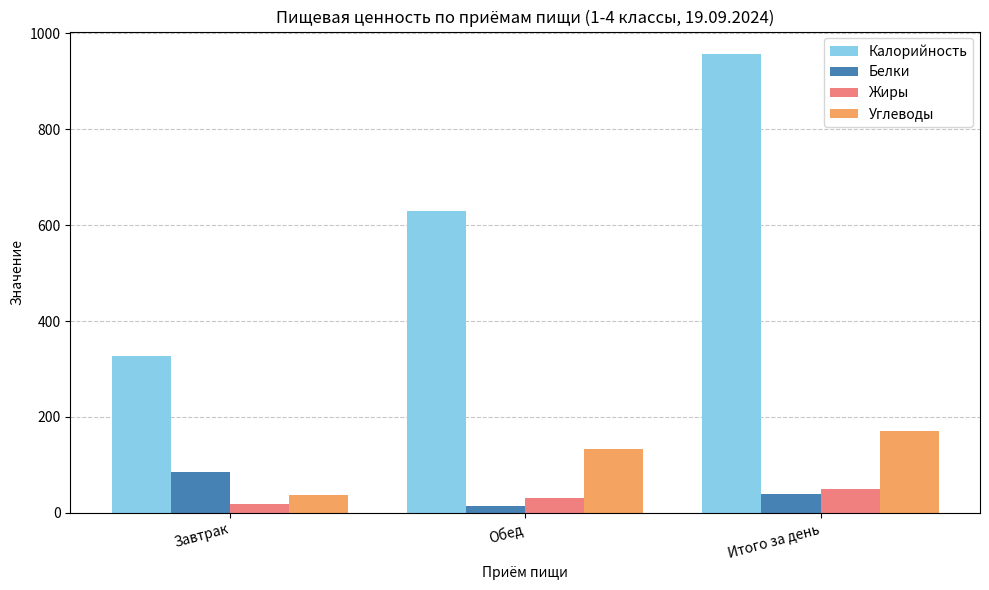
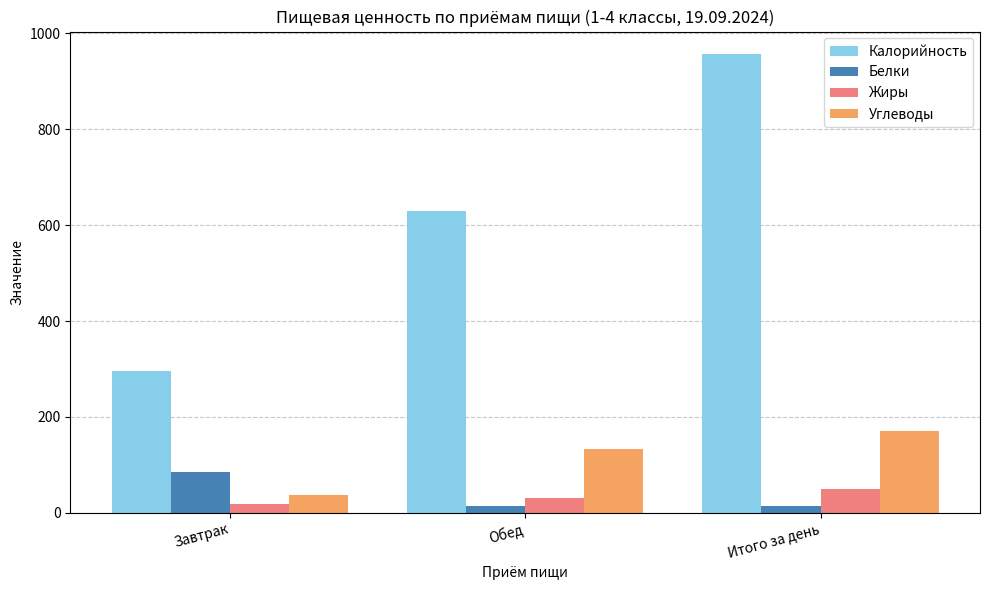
  {
    "Калорийность": {
-     "Завтрак": 330,
+     "Завтрак": 300,
      "Обед": 630,
      "Итого за день": 960
    },
    "Белки": {
      "Завтрак": 80,
      "Обед": 10,
-     "Итого за день": 40
+     "Итого за день": 20
    }
  }
